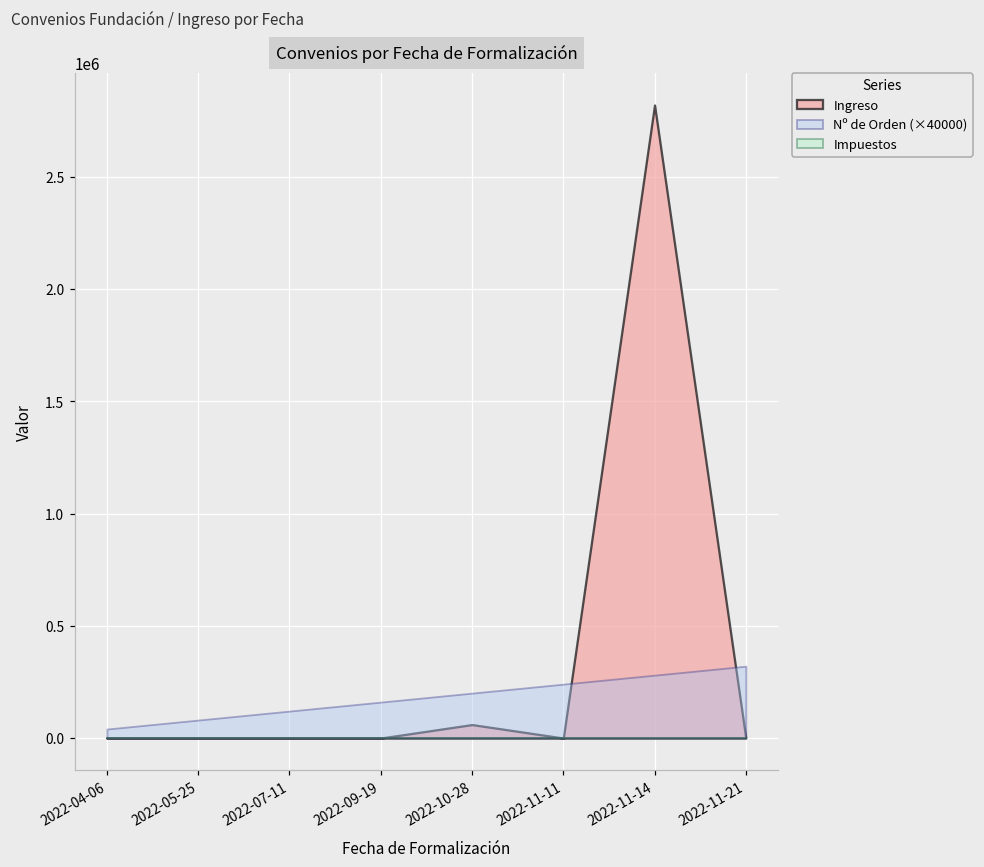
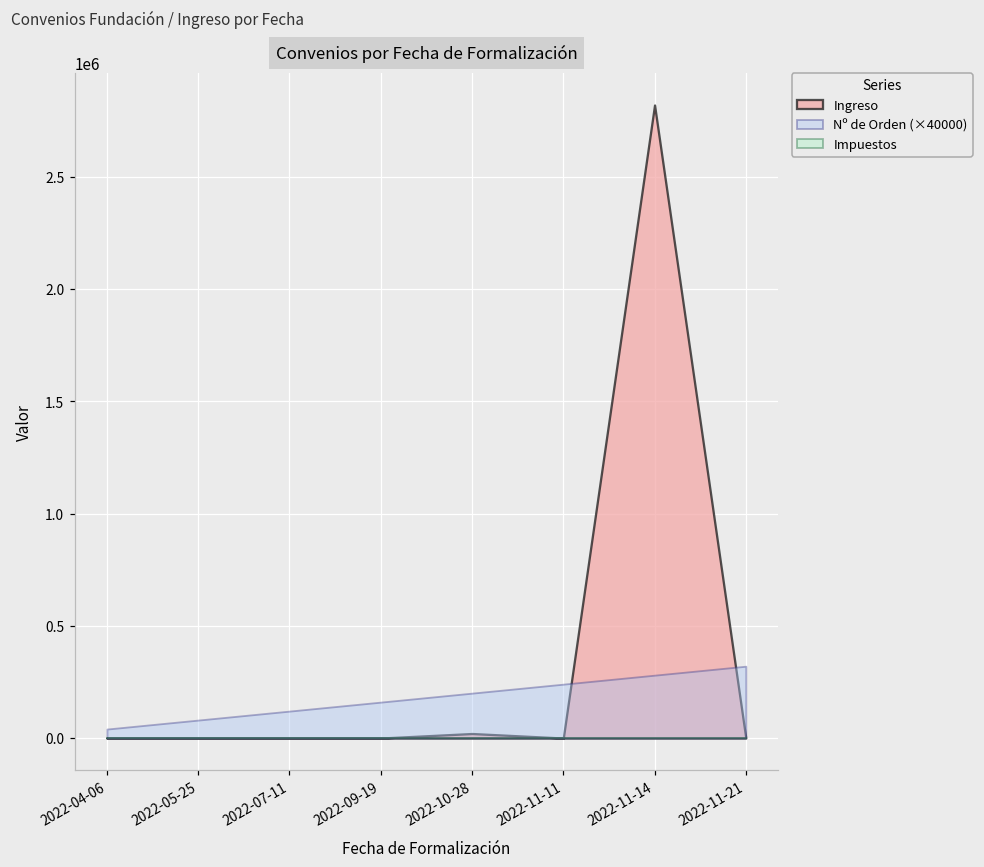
  {
    "Ingreso": {
-     "2022-10-28": 60000,
+     "2022-10-28": 20000,
      "2022-11-14": 2820000
    }
  }
